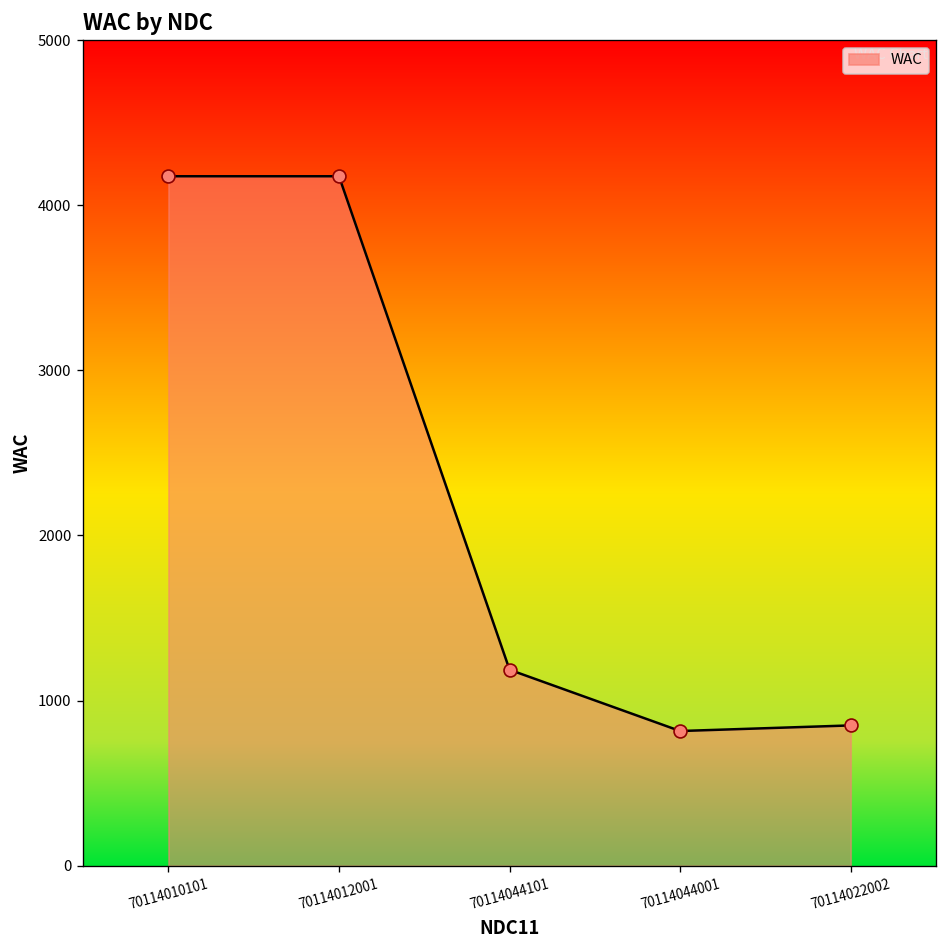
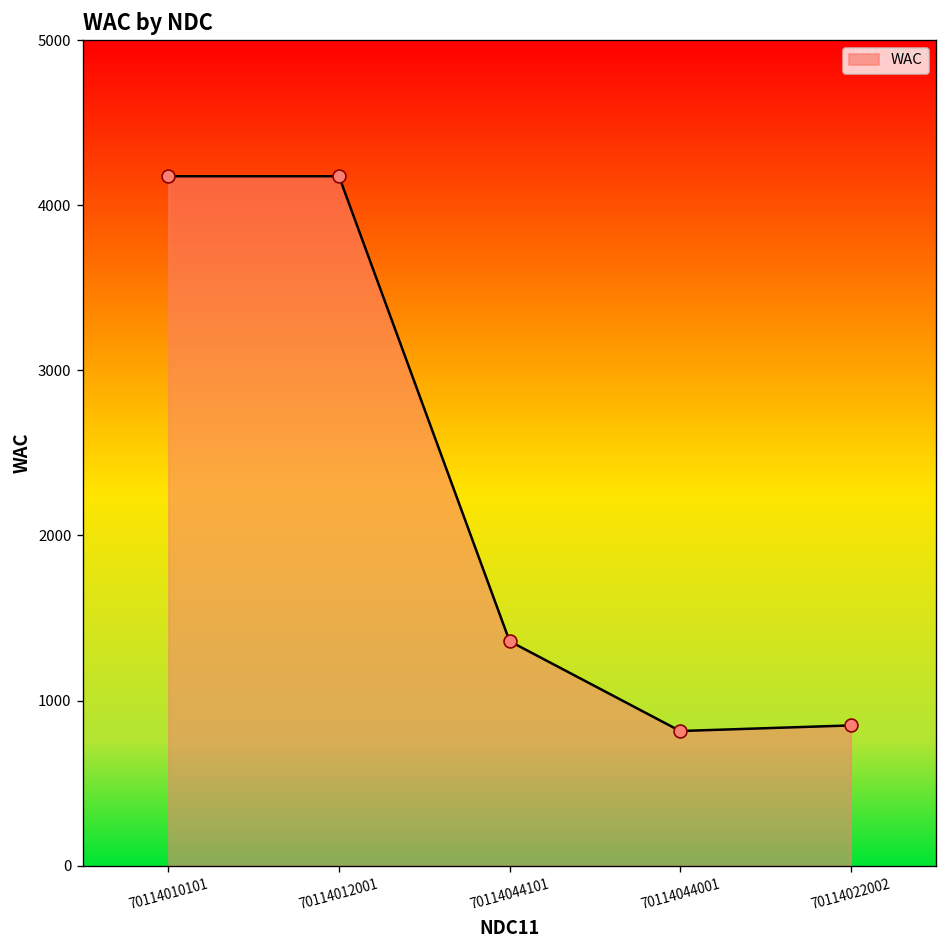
  {
    "70114010101": 4180,
    "70114012001": 4180,
-   "70114044101": 1190,
+   "70114044101": 1360,
    "70114044001": 820,
    "70114022002": 850
  }
